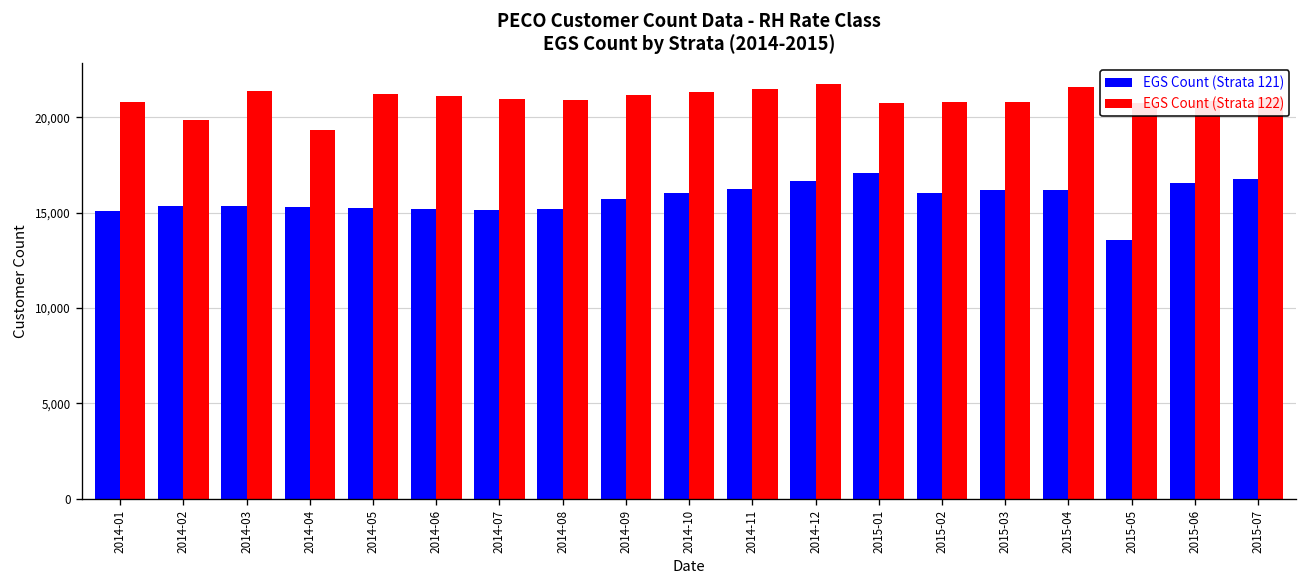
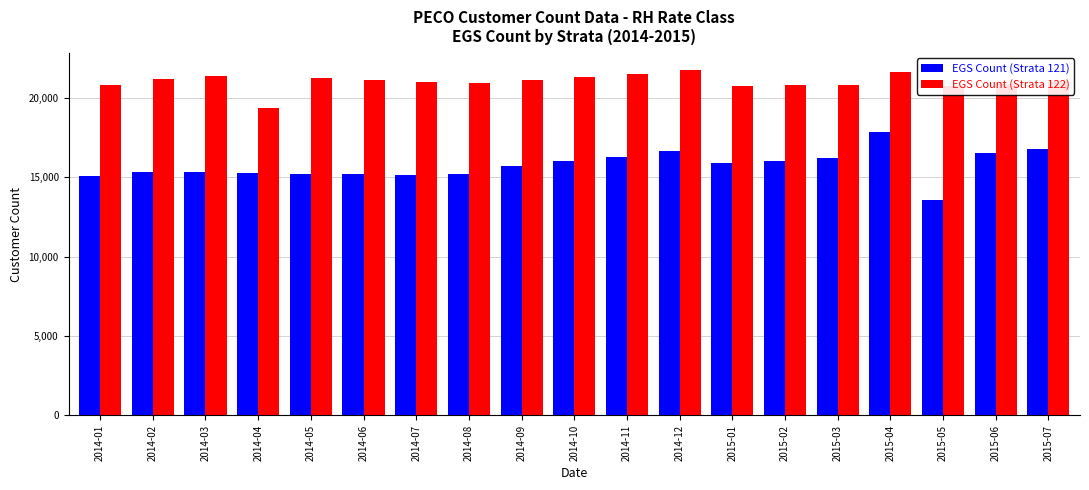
  {
    "EGS Count (Strata 121)": {
      "2014-01": "15,100",
      "2014-02": "15,300",
      "2014-03": "15,300",
      "2014-04": "15,300",
      "2014-05": "15,200",
      "2014-06": "15,200",
      "2014-07": "15,100",
      "2014-08": "15,200",
      "2014-09": "15,700",
      "2014-10": "16,000",
      "2014-11": "16,200",
      "2014-12": "16,600",
-     "2015-01": "17,100",
+     "2015-01": "15,900",
      "2015-02": "16,000",
      "2015-03": "16,200",
-     "2015-04": "16,200",
+     "2015-04": "17,800",
      "2015-05": "13,500",
      "2015-06": "16,500",
      "2015-07": "16,800"
    },
    "EGS Count (Strata 122)": {
      "2014-01": "20,800",
-     "2014-02": "19,800",
+     "2014-02": "21,200",
      "2014-03": "21,400",
      "2014-04": "19,400",
      "2014-05": "21,200",
      "2014-06": "21,100",
      "2014-07": "21,000",
      "2014-08": "20,900",
      "2014-09": "21,100",
      "2014-10": "21,300",
      "2014-11": "21,500",
      "2014-12": "21,700",
      "2015-01": "20,800",
      "2015-02": "20,800",
      "2015-03": "20,800",
      "2015-04": "21,600"
    }
  }
